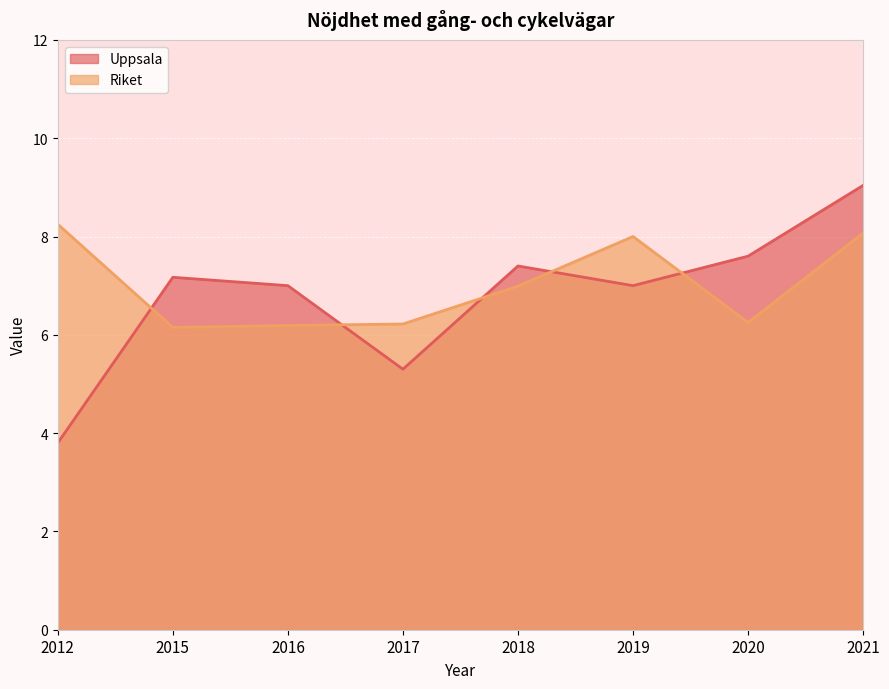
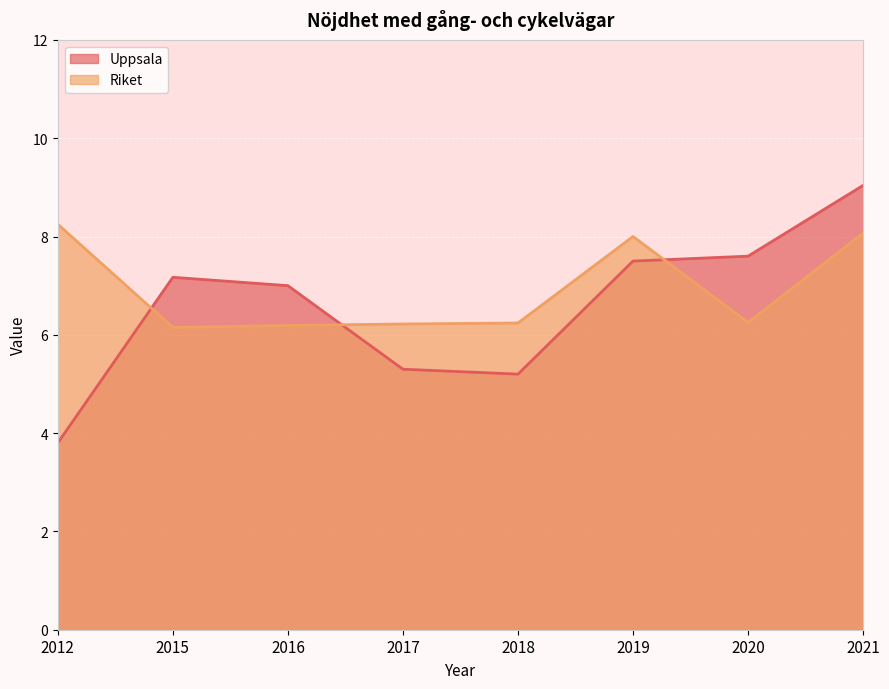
  {
    "Uppsala": {
      "2012": 3.8,
      "2015": 7.2,
      "2016": 7.0,
      "2017": 5.3,
-     "2018": 7.4,
-     "2019": 7.0,
+     "2018": 5.2,
+     "2019": 7.5,
      "2020": 7.6,
      "2021": 9.0
    },
    "Riket": {
      "2012": 8.3,
      "2015": 6.2,
      "2016": 6.2,
      "2017": 6.2,
-     "2018": 7.0,
+     "2018": 6.2,
      "2019": 8.0,
      "2020": 6.3,
      "2021": 8.1
    }
  }
